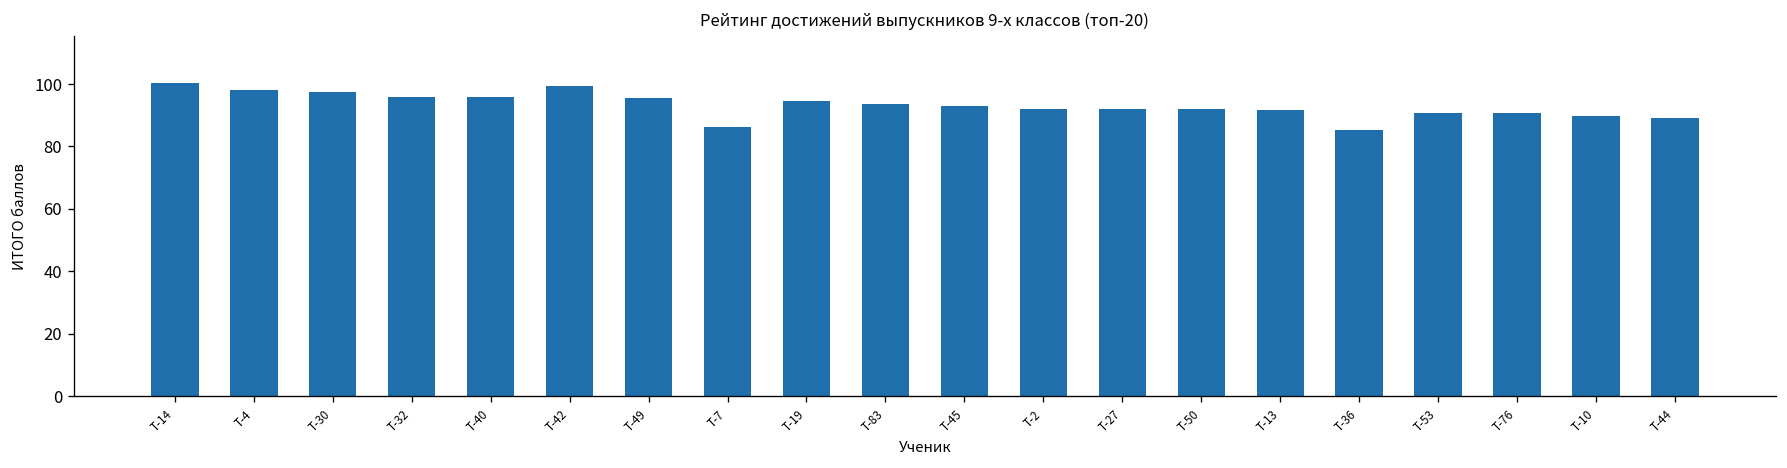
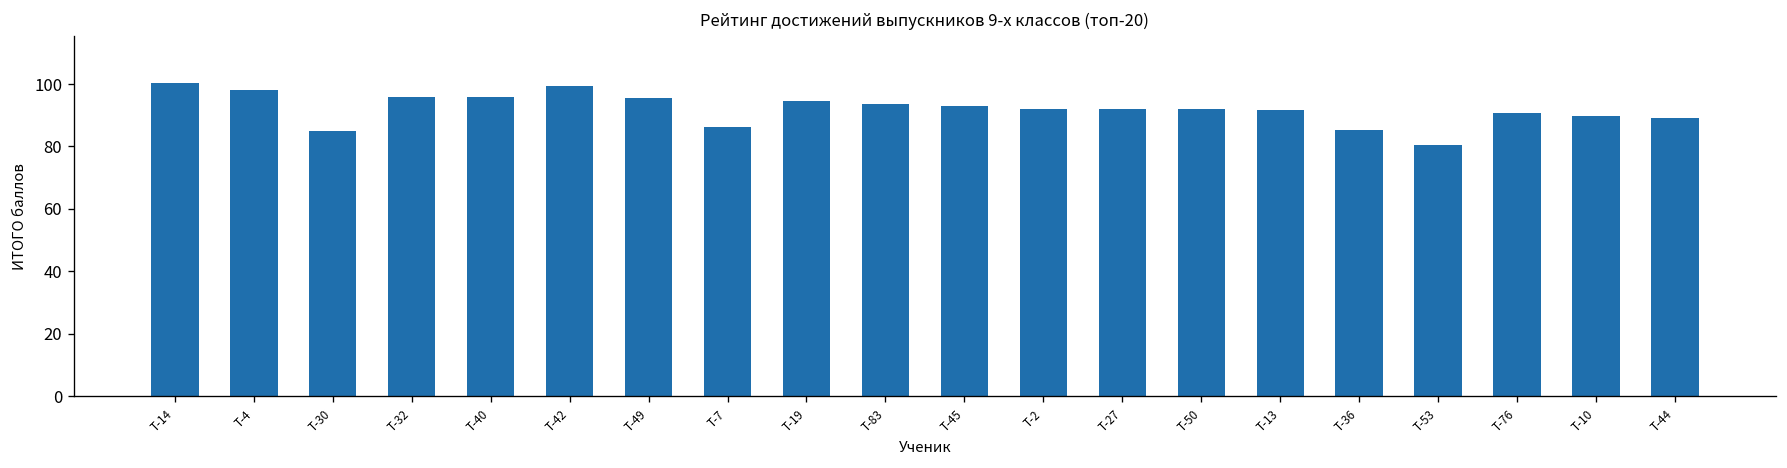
  {
    "Т-14": 100,
    "Т-4": 98,
-   "Т-30": 97,
+   "Т-30": 85,
    "Т-32": 96,
    "Т-40": 96,
    "Т-42": 99,
    "Т-49": 96,
    "Т-7": 86,
    "Т-19": 94,
    "Т-83": 93,
    "Т-45": 93,
    "Т-2": 92,
    "Т-27": 92,
    "Т-50": 92,
    "Т-13": 92,
    "Т-36": 85,
-   "Т-53": 91,
+   "Т-53": 80,
    "Т-76": 91,
    "Т-10": 90,
    "Т-44": 89
  }
